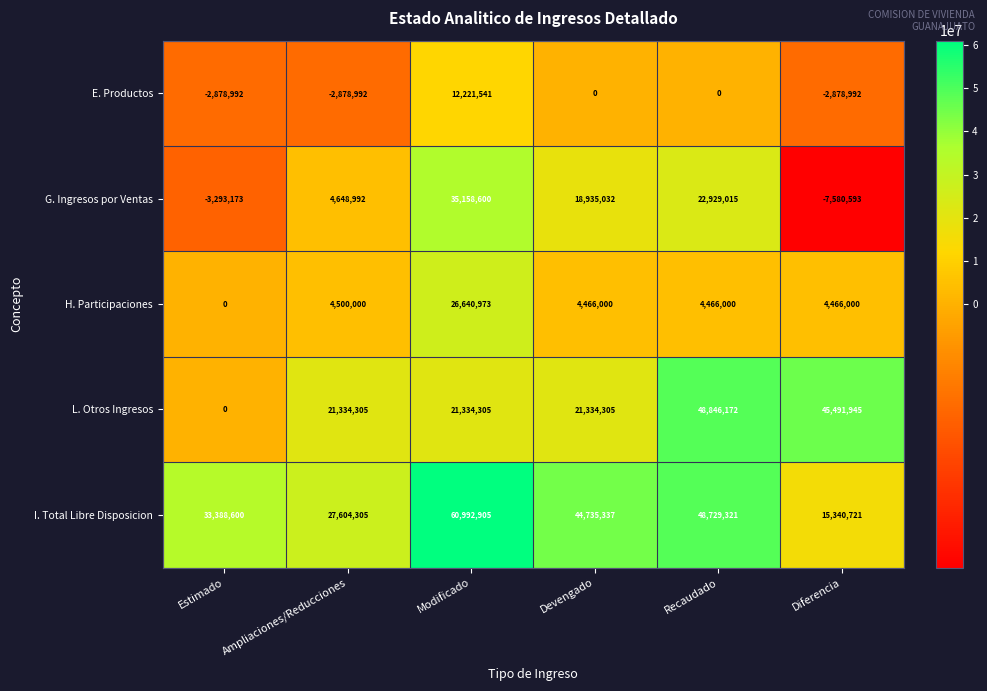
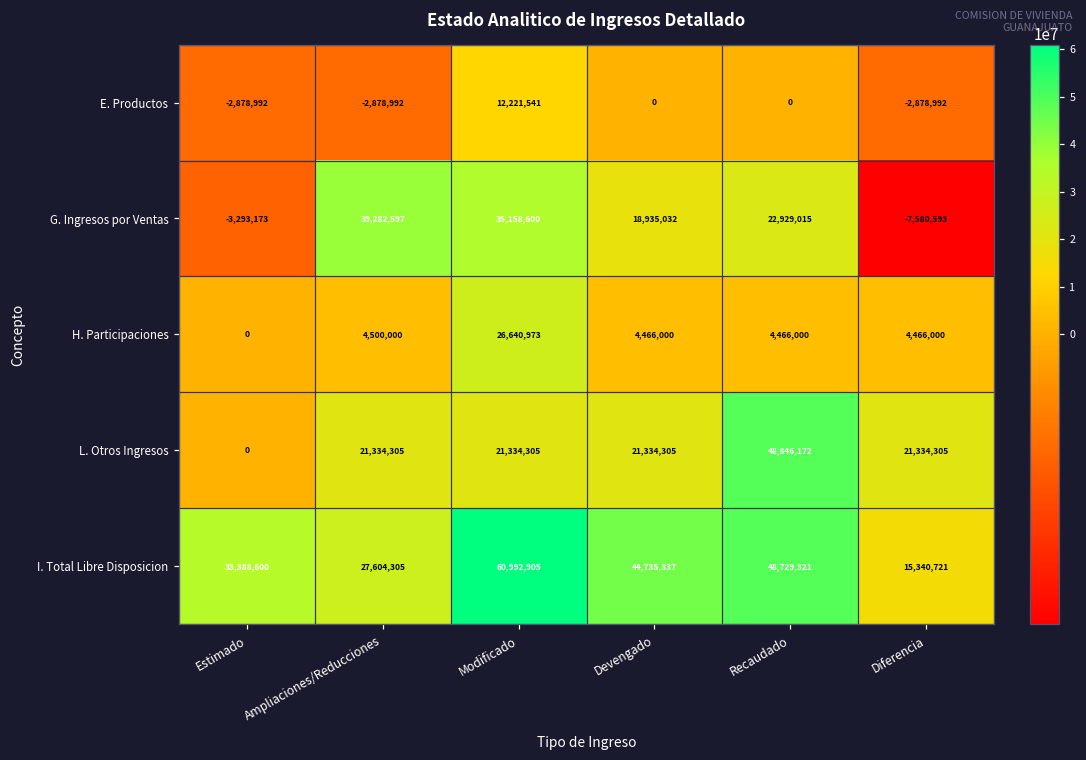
  {
    "E. Productos": {
      "Estimado": "-2,878,992",
      "Ampliaciones/Reducciones": "-2,878,992",
      "Modificado": "12,221,541",
      "Devengado": "0",
      "Recaudado": "0",
      "Diferencia": "-2,878,992"
    },
    "G. Ingresos por Ventas": {
      "Estimado": "-3,293,173",
-     "Ampliaciones/Reducciones": "4,648,992",
+     "Ampliaciones/Reducciones": "39,282,597",
      "Modificado": "35,158,600",
      "Devengado": "18,935,032",
      "Recaudado": "22,929,015",
      "Diferencia": "-7,580,593"
    },
    "H. Participaciones": {
      "Estimado": "0",
      "Ampliaciones/Reducciones": "4,500,000",
      "Modificado": "26,640,973",
      "Devengado": "4,466,000",
      "Recaudado": "4,466,000",
      "Diferencia": "4,466,000"
    },
    "L. Otros Ingresos": {
      "Estimado": "0",
      "Ampliaciones/Reducciones": "21,334,305",
      "Modificado": "21,334,305",
      "Devengado": "21,334,305",
      "Recaudado": "48,846,172",
-     "Diferencia": "45,491,945"
+     "Diferencia": "21,334,305"
    },
    "I. Total Libre Disposicion": {
      "Estimado": "33,388,600",
      "Ampliaciones/Reducciones": "27,604,305",
      "Modificado": "60,992,905",
      "Devengado": "44,735,337",
      "Recaudado": "48,729,321",
      "Diferencia": "15,340,721"
    }
  }
